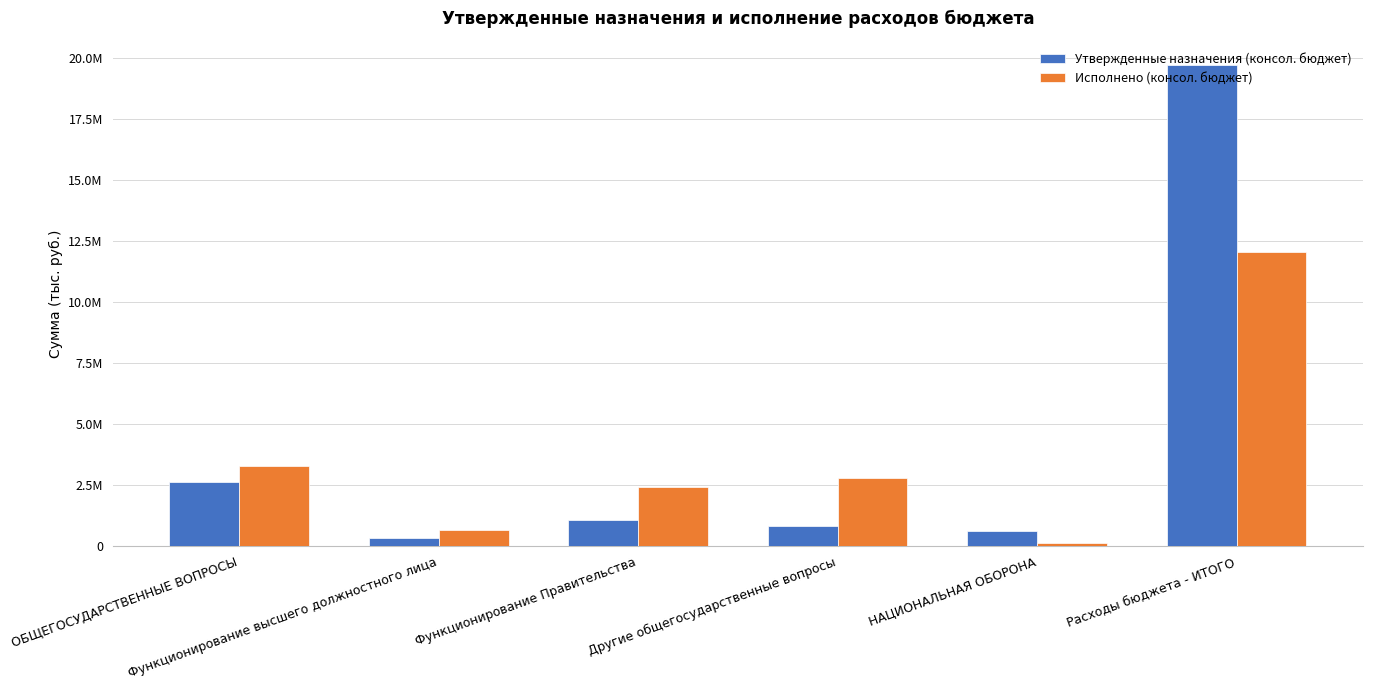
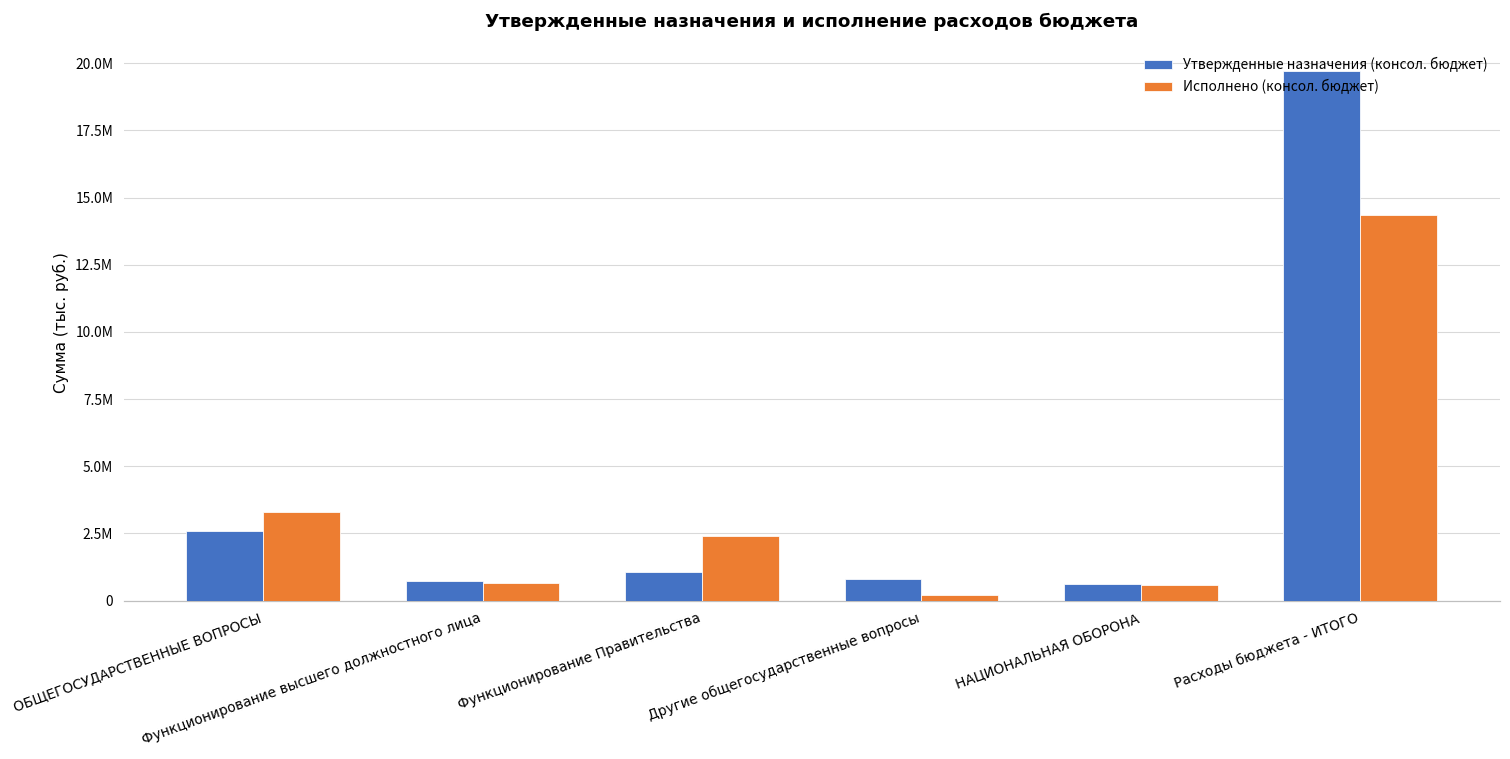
  {
    "Утвержденные назначения (консол. бюджет)": {
      "ОБЩЕГОСУДАРСТВЕННЫЕ ВОПРОСЫ": 2600000,
-     "Функционирование высшего должностного лица": 300000,
+     "Функционирование высшего должностного лица": 700000,
      "Функционирование Правительства": 1100000,
      "Другие общегосударственные вопросы": 800000,
      "НАЦИОНАЛЬНАЯ ОБОРОНА": 600000,
      "Расходы бюджета - ИТОГО": 19700000
    },
    "Исполнено (консол. бюджет)": {
      "ОБЩЕГОСУДАРСТВЕННЫЕ ВОПРОСЫ": 3300000,
      "Функционирование высшего должностного лица": 700000,
      "Функционирование Правительства": 2400000,
-     "Другие общегосударственные вопросы": 2800000,
-     "НАЦИОНАЛЬНАЯ ОБОРОНА": 100000,
-     "Расходы бюджета - ИТОГО": 12000000
+     "Другие общегосударственные вопросы": 200000,
+     "НАЦИОНАЛЬНАЯ ОБОРОНА": 600000,
+     "Расходы бюджета - ИТОГО": 14400000
    }
  }
